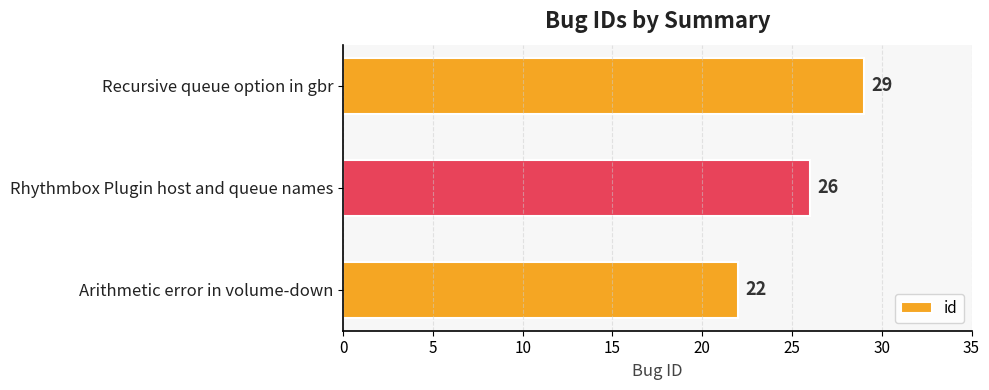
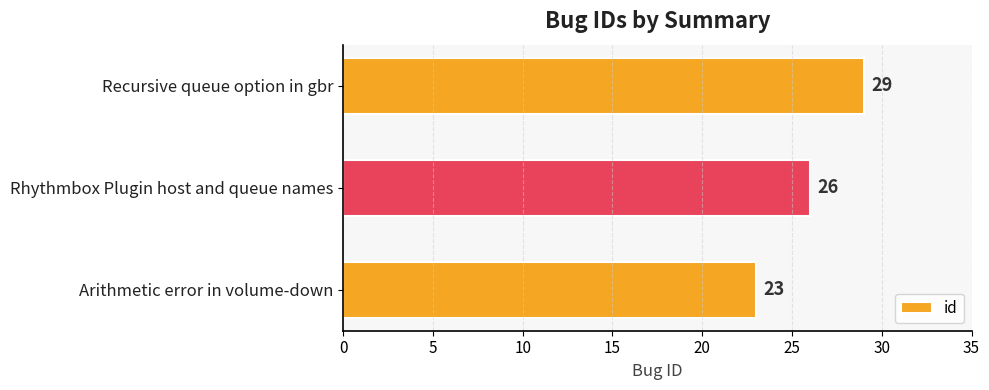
  {
    "Recursive queue option in gbr": 29,
    "Rhythmbox Plugin host and queue names": 26,
-   "Arithmetic error in volume-down": 22
+   "Arithmetic error in volume-down": 23
  }
